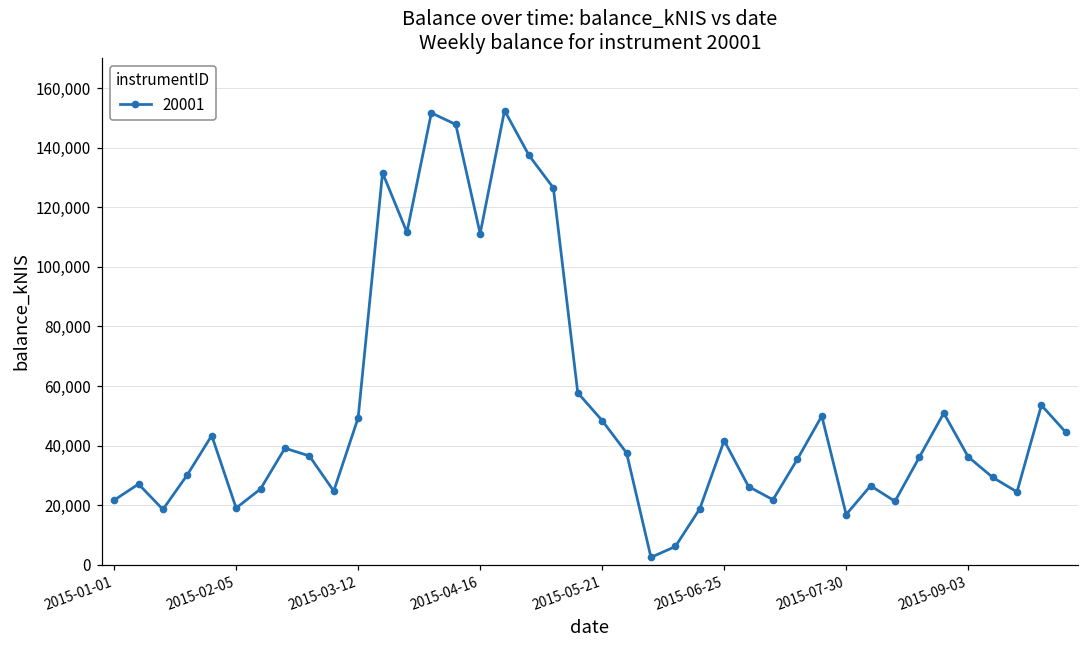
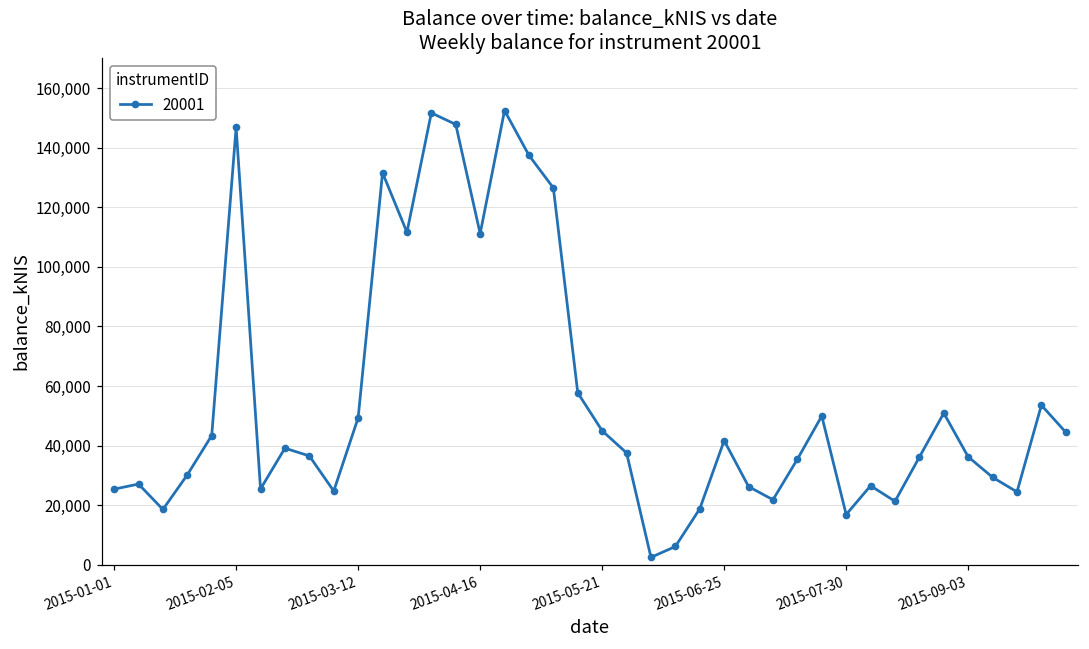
  {
-   "2015-01-01": "22,000",
-   "2015-02-05": "19,000",
+   "2015-01-01": "25,000",
+   "2015-02-05": "147,000",
    "2015-03-12": "49,000",
    "2015-04-16": "111,000",
-   "2015-05-21": "48,000",
+   "2015-05-21": "45,000",
    "2015-06-25": "42,000",
    "2015-07-30": "17,000",
    "2015-09-03": "36,000"
  }
